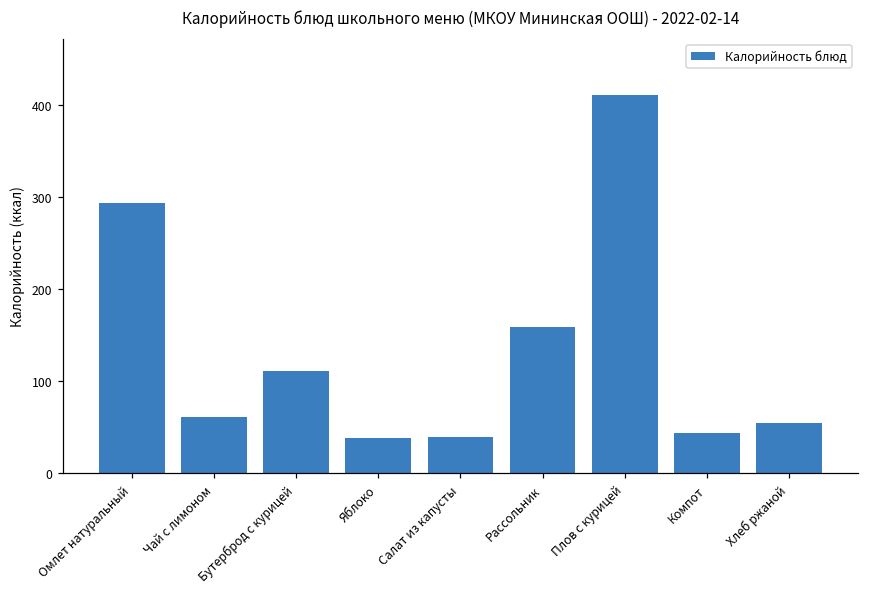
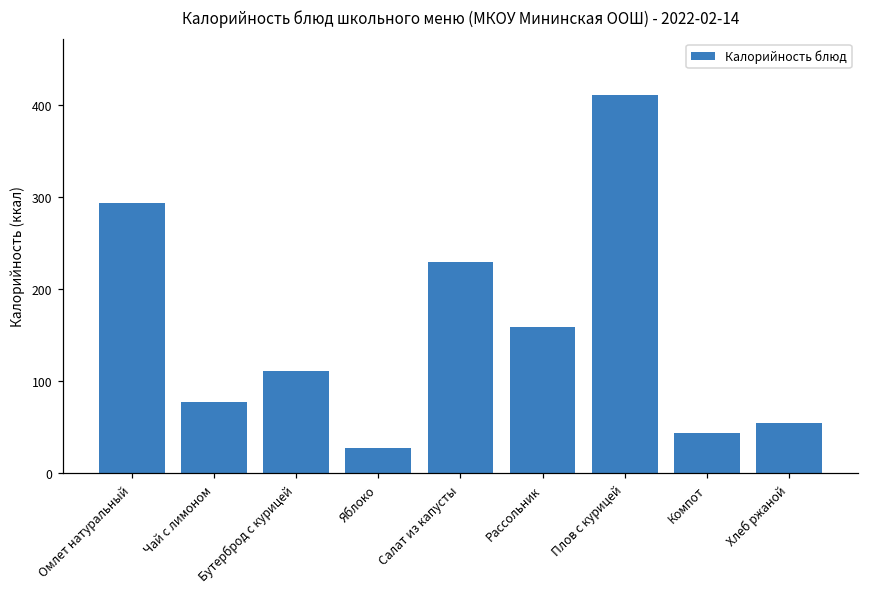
  {
    "Омлет натуральный": 290,
-   "Чай с лимоном": 60,
+   "Чай с лимоном": 80,
    "Бутерброд с курицей": 110,
-   "Яблоко": 40,
-   "Салат из капусты": 40,
+   "Яблоко": 30,
+   "Салат из капусты": 230,
    "Рассольник": 160,
    "Плов с курицей": 410,
    "Компот": 40,
    "Хлеб ржаной": 50
  }
